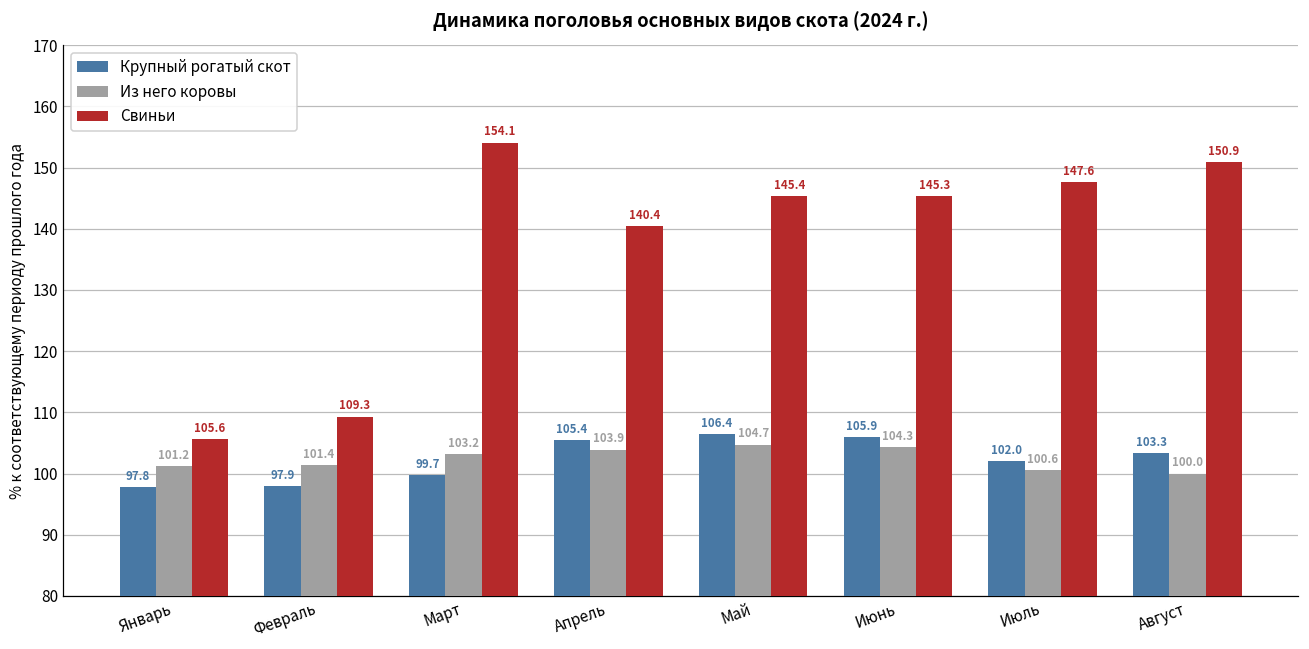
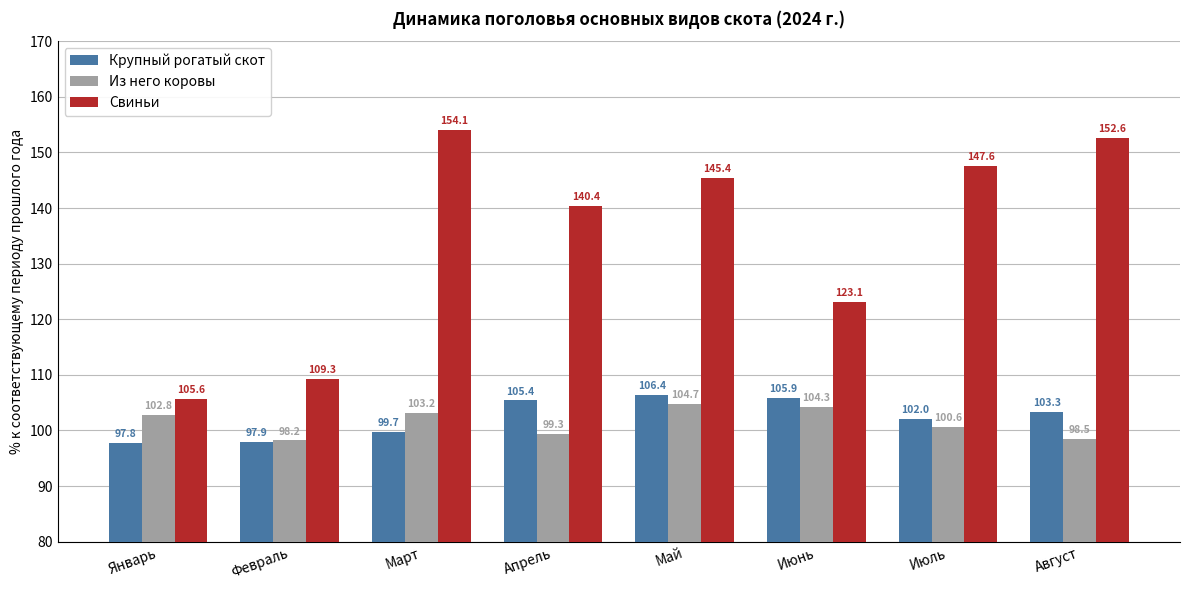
  {
    "Крупный рогатый скот": {
      "Январь": 97.8,
      "Февраль": 97.9,
      "Март": 99.7,
      "Апрель": 105.4,
      "Май": 106.4,
      "Июнь": 105.9,
      "Июль": 102.0,
      "Август": 103.3
    },
    "Из него коровы": {
-     "Январь": 101.2,
-     "Февраль": 101.4,
+     "Январь": 102.8,
+     "Февраль": 98.2,
      "Март": 103.2,
-     "Апрель": 103.9,
+     "Апрель": 99.3,
      "Май": 104.7,
      "Июнь": 104.3,
      "Июль": 100.6,
-     "Август": 100.0
+     "Август": 98.5
    },
    "Свиньи": {
      "Январь": 105.6,
      "Февраль": 109.3,
      "Март": 154.1,
      "Апрель": 140.4,
      "Май": 145.4,
-     "Июнь": 145.3,
+     "Июнь": 123.1,
      "Июль": 147.6,
-     "Август": 150.9
+     "Август": 152.6
    }
  }
